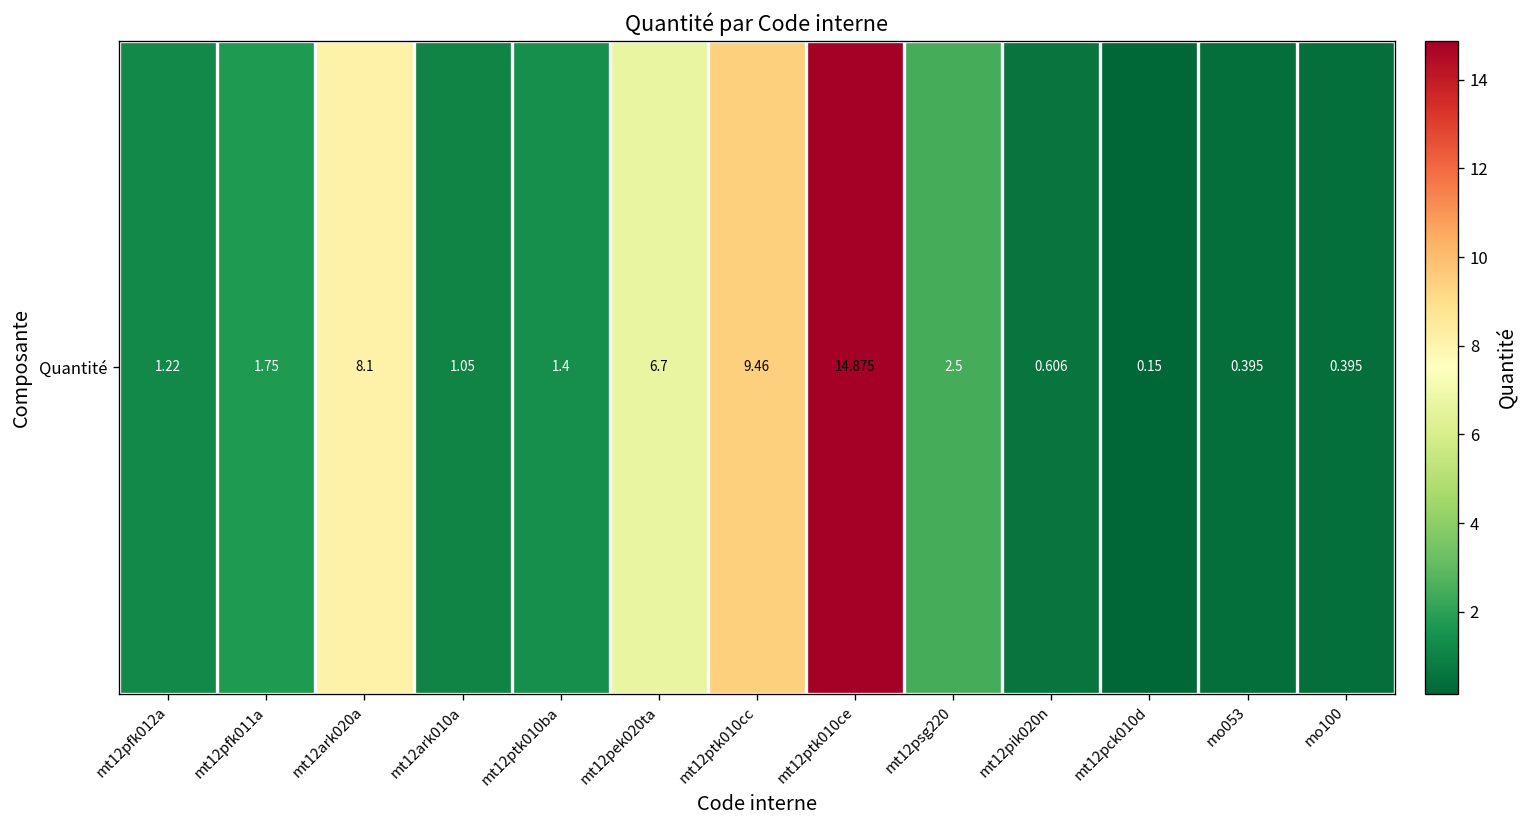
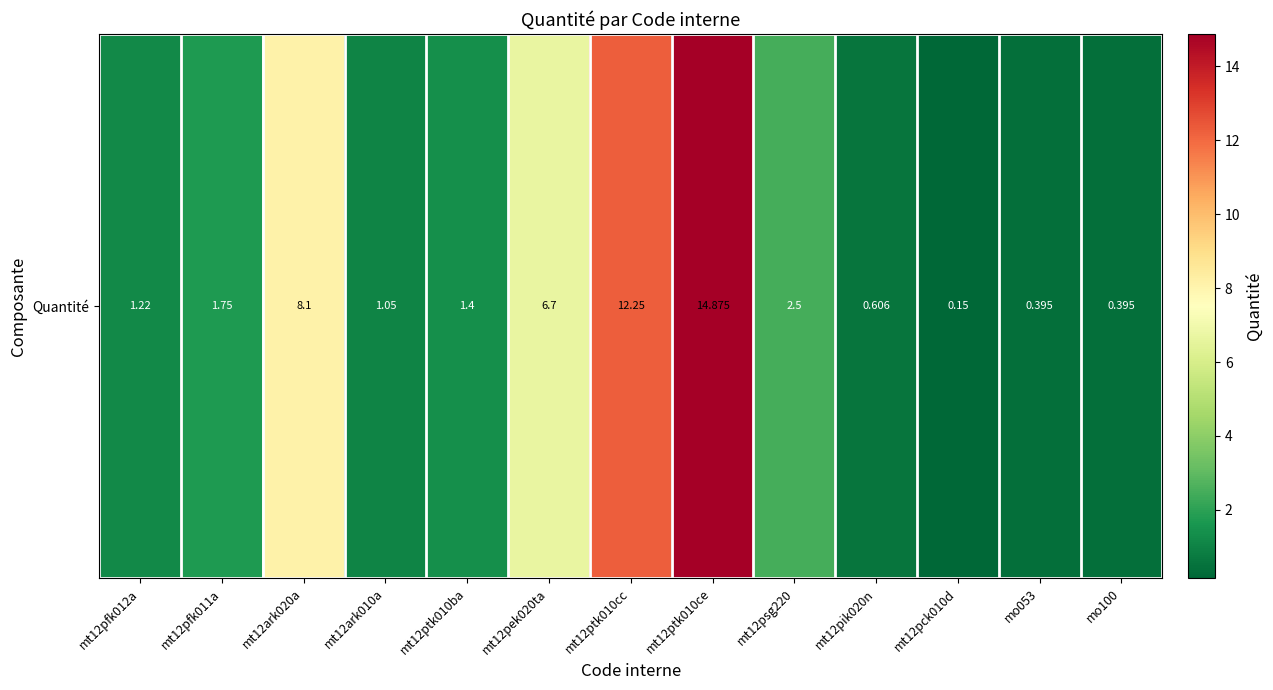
  {
    "Quantité": {
      "mt12pfk012a": 1.22,
      "mt12pfk011a": 1.75,
      "mt12ark020a": 8.1,
      "mt12ark010a": 1.05,
      "mt12ptk010ba": 1.4,
      "mt12pek020ta": 6.7,
-     "mt12ptk010cc": 9.46,
+     "mt12ptk010cc": 12.25,
      "mt12ptk010ce": 14.875,
      "mt12psg220": 2.5,
      "mt12pik020n": 0.606,
      "mt12pck010d": 0.15,
      "mo053": 0.395,
      "mo100": 0.395
    }
  }
